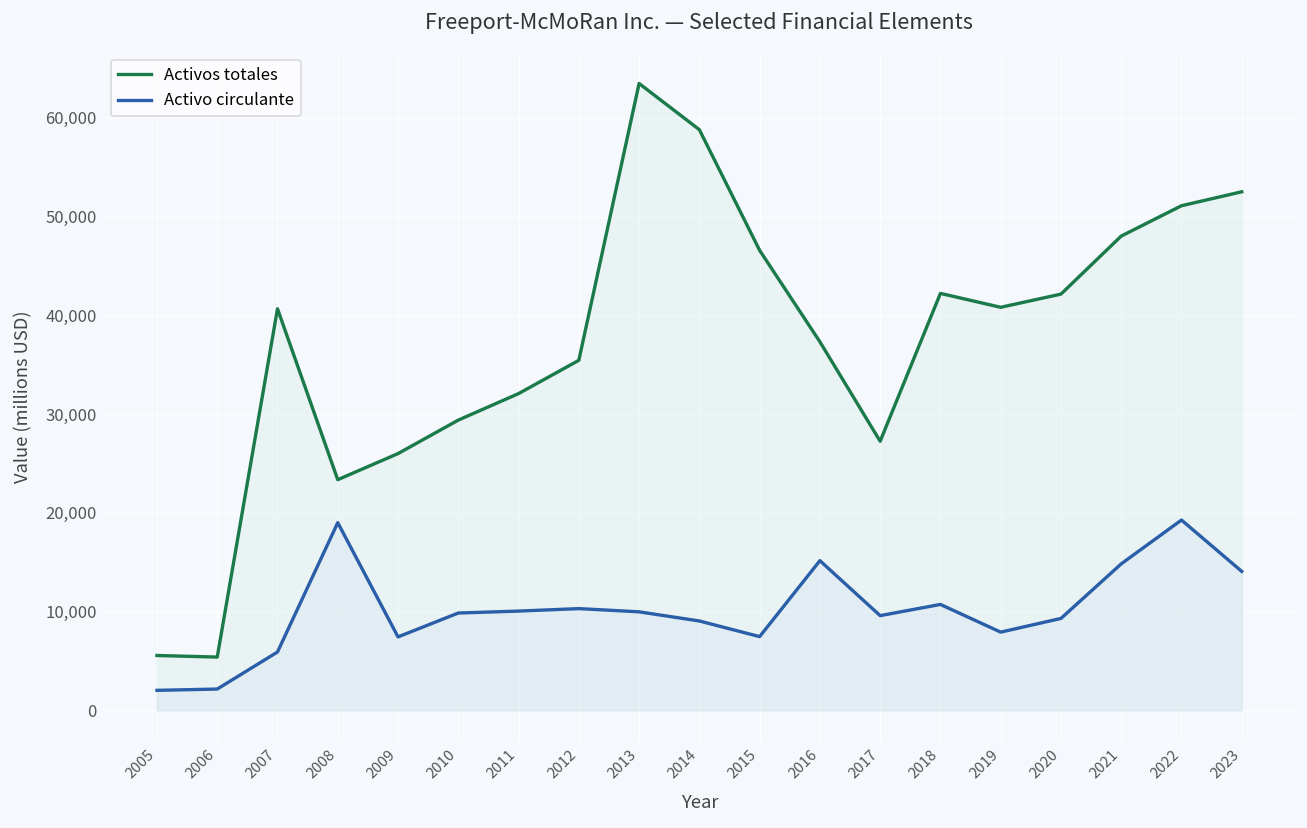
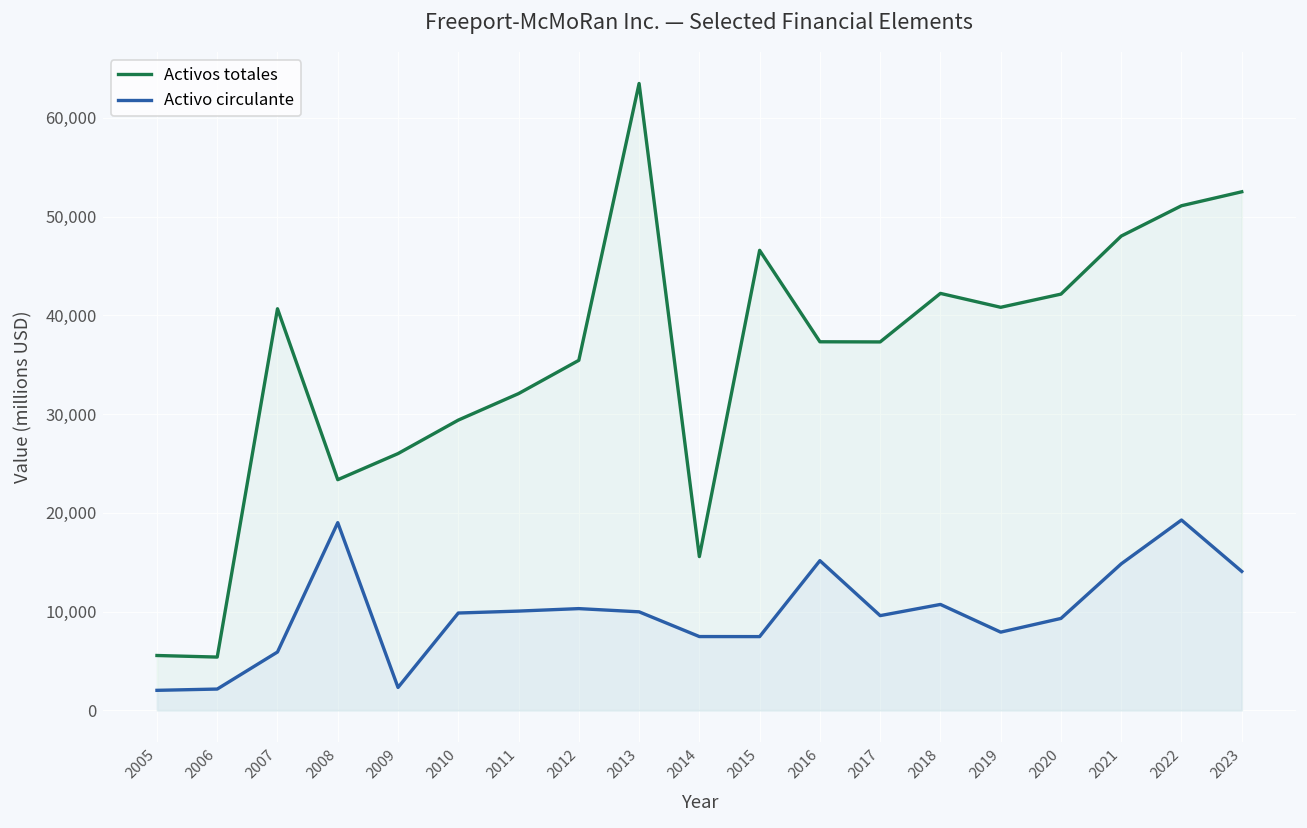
  {
    "Activos totales": {
      "2005": "6,000",
      "2006": "5,000",
      "2007": "41,000",
      "2008": "23,000",
      "2009": "26,000",
      "2010": "29,000",
      "2011": "32,000",
      "2012": "35,000",
      "2013": "63,000",
-     "2014": "59,000",
+     "2014": "16,000",
      "2015": "47,000",
      "2016": "37,000",
-     "2017": "27,000",
+     "2017": "37,000",
      "2018": "42,000",
      "2019": "41,000",
      "2020": "42,000",
      "2021": "48,000",
      "2022": "51,000",
      "2023": "53,000"
    },
    "Activo circulante": {
      "2005": "2,000",
      "2006": "2,000",
      "2007": "6,000",
      "2008": "19,000",
-     "2009": "7,000",
+     "2009": "2,000",
      "2010": "10,000",
      "2011": "10,000",
      "2012": "10,000",
      "2013": "10,000",
-     "2014": "9,000",
+     "2014": "7,000",
      "2015": "7,000",
      "2016": "15,000",
      "2017": "10,000",
      "2018": "11,000",
      "2019": "8,000",
      "2020": "9,000",
      "2021": "15,000",
      "2022": "19,000",
      "2023": "14,000"
    }
  }
